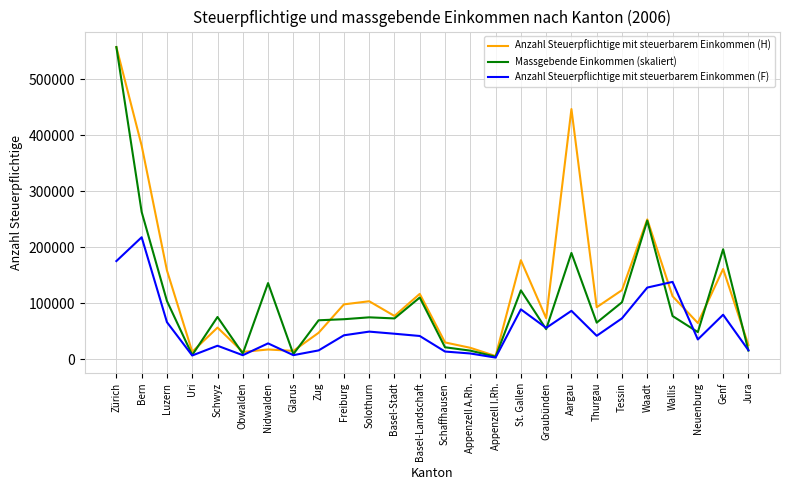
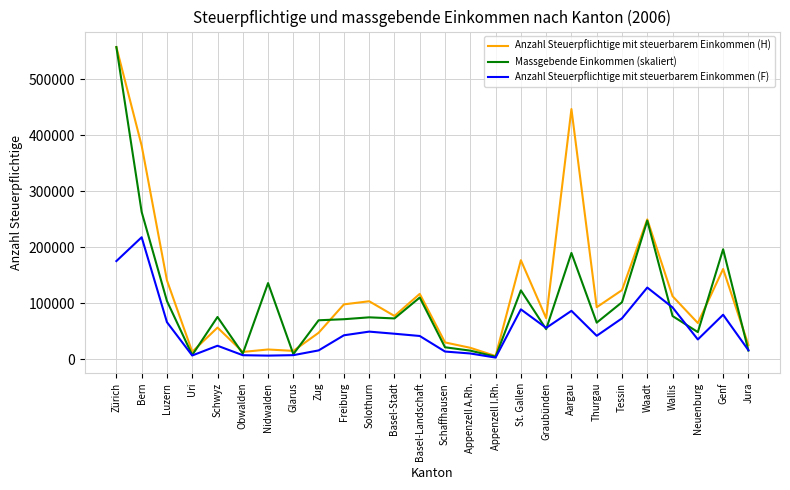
  {
    "Anzahl Steuerpflichtige mit steuerbarem Einkommen (H)": {
      "Bern": 380000,
-     "Luzern": 160000,
+     "Luzern": 140000,
      "Uri": 10000,
      "Schwyz": 60000,
      "Nidwalden": 20000,
      "Glarus": 10000,
      "Zug": 50000,
      "Freiburg": 100000,
      "Solothurn": 100000,
      "Basel-Landschaft": 120000,
      "Schaffhausen": 30000,
      "Appenzell A.Rh.": 20000,
      "St. Gallen": 180000,
      "Graubünden": 70000,
      "Aargau": 450000,
      "Thurgau": 90000,
      "Tessin": 120000,
      "Wallis": 110000,
      "Neuenburg": 60000,
      "Genf": 160000,
      "Jura": 30000
    },
    "Massgebende Einkommen (skaliert)": {
      "Bern": 260000,
      "Luzern": 100000,
      "Schwyz": 80000,
      "Nidwalden": 140000,
      "Zug": 70000,
      "Freiburg": 70000,
      "Solothurn": 70000,
      "Basel-Landschaft": 110000,
      "Schaffhausen": 20000,
      "Appenzell A.Rh.": 20000,
      "St. Gallen": 120000,
      "Aargau": 190000,
      "Thurgau": 70000,
      "Tessin": 100000,
      "Wallis": 80000,
      "Neuenburg": 50000,
      "Genf": 200000
    },
    "Anzahl Steuerpflichtige mit steuerbarem Einkommen (F)": {
      "Zürich": 180000,
      "Bern": 220000,
      "Luzern": 70000,
      "Schwyz": 20000,
-     "Nidwalden": 30000,
+     "Nidwalden": 10000,
      "Zug": 20000,
      "Freiburg": 40000,
      "Solothurn": 50000,
      "Basel-Stadt": 50000,
      "Basel-Landschaft": 40000,
      "Schaffhausen": 10000,
      "Appenzell A.Rh.": 10000,
      "St. Gallen": 90000,
      "Aargau": 90000,
      "Thurgau": 40000,
      "Tessin": 70000,
      "Waadt": 130000,
-     "Wallis": 140000,
+     "Wallis": 90000,
      "Neuenburg": 40000,
      "Genf": 80000
    }
  }
